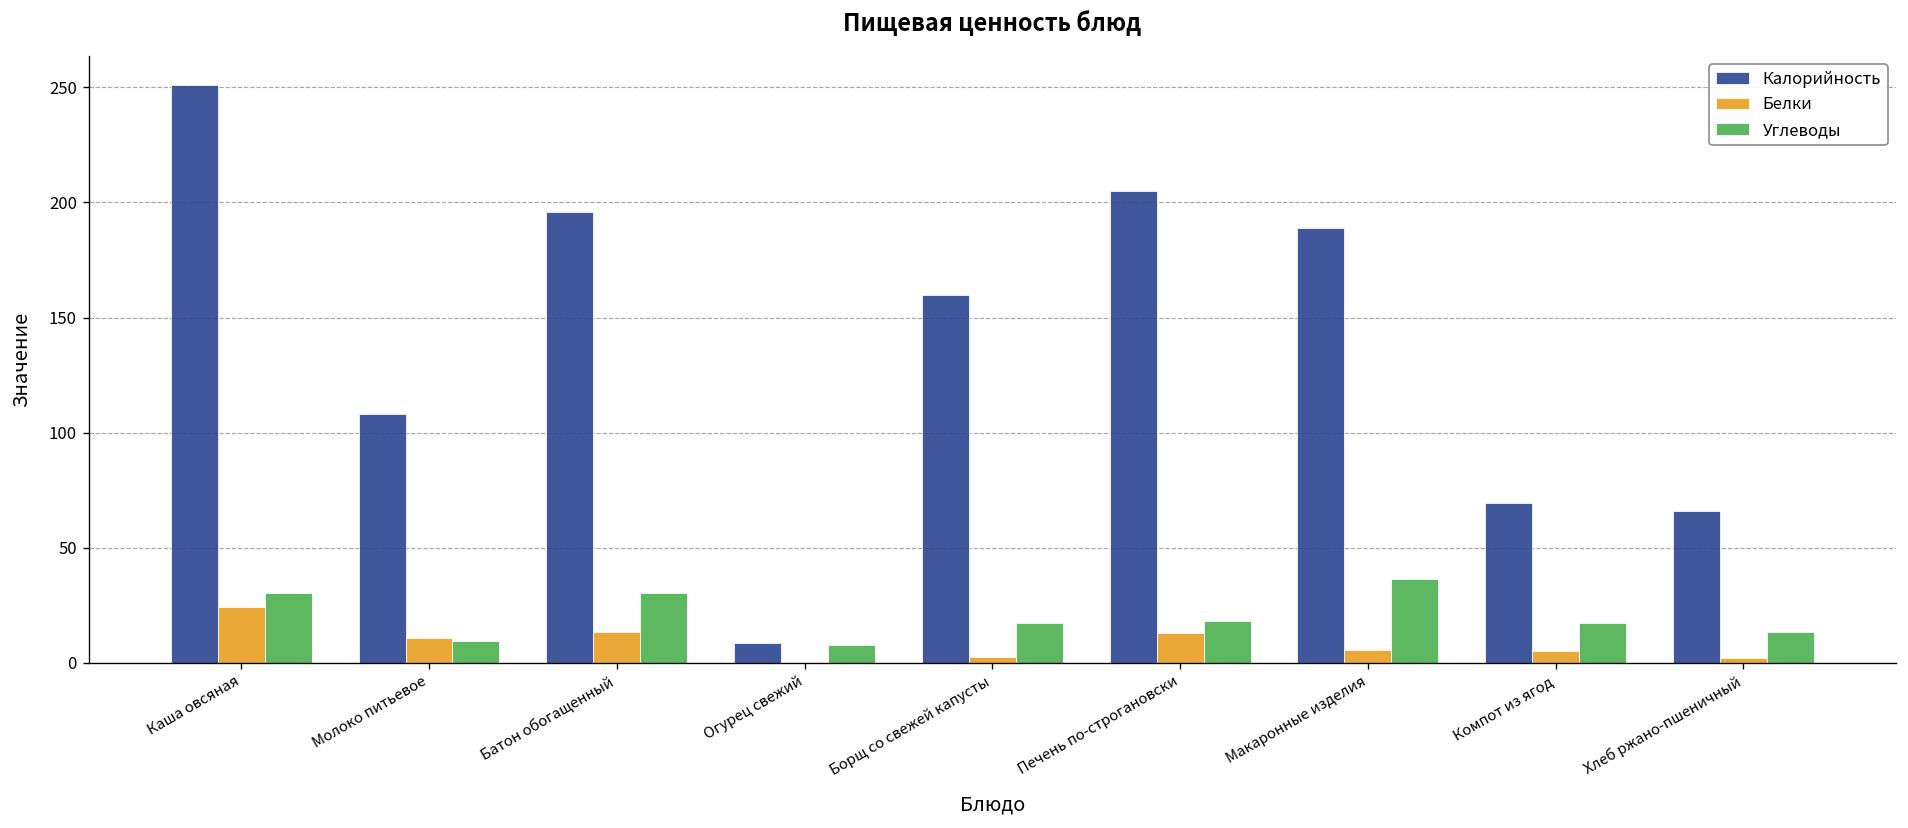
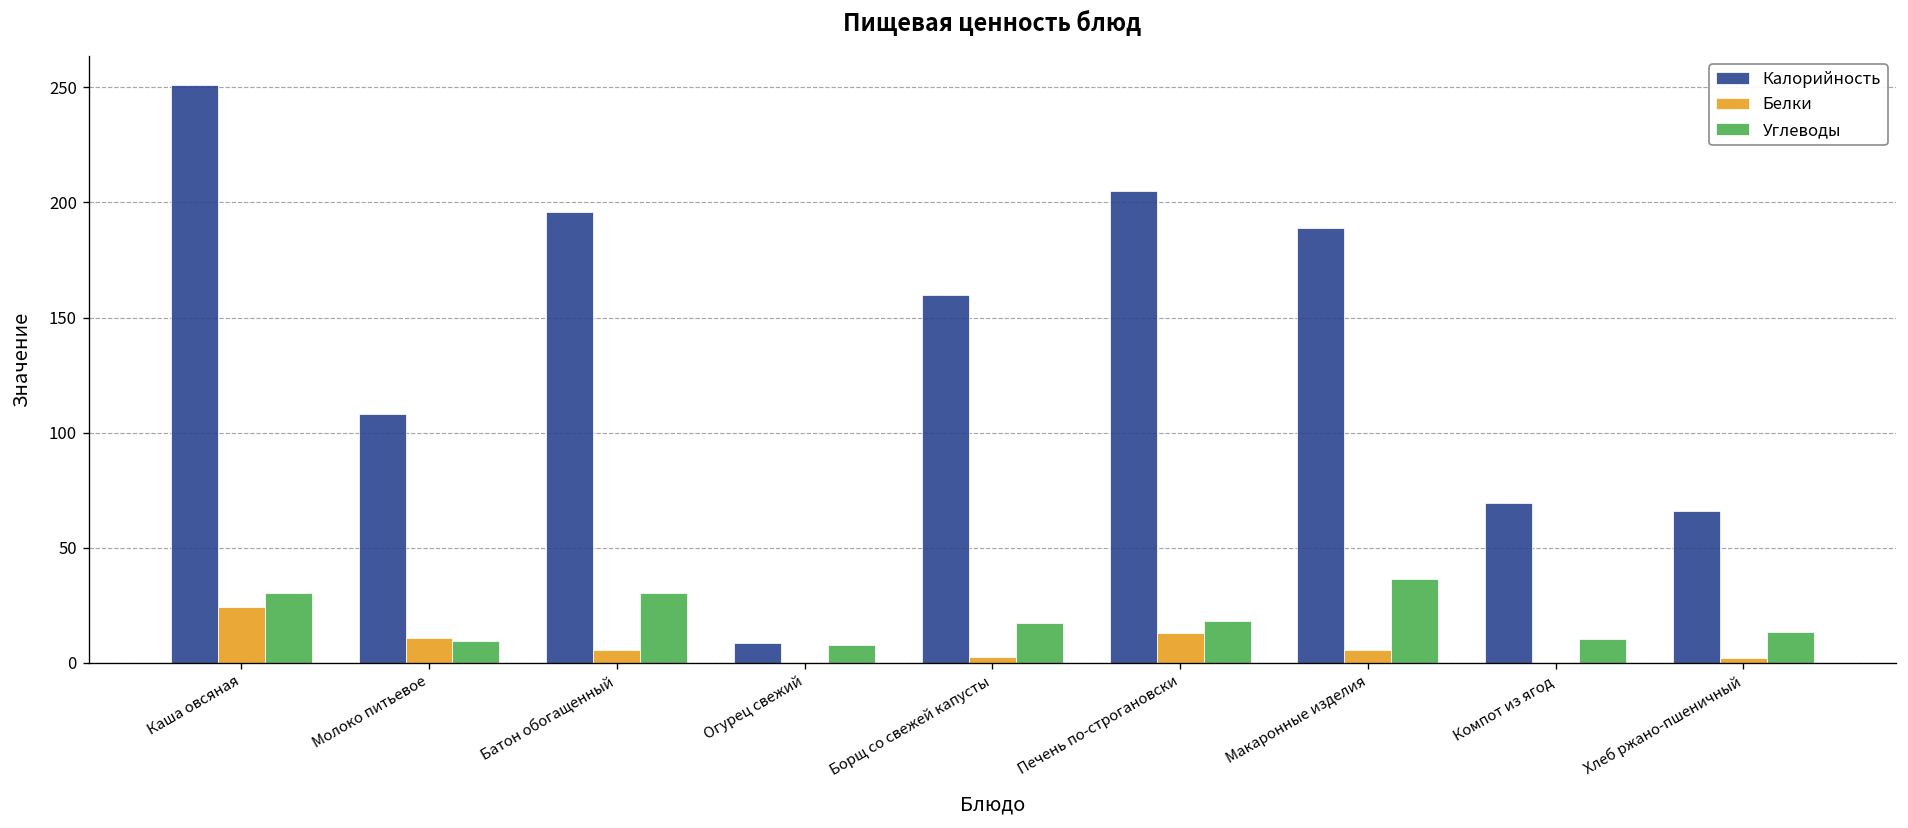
  {
    "Калорийность": {
      "Каша овсяная": 251,
      "Молоко питьевое": 108,
      "Батон обогащенный": 196,
      "Огурец свежий": 8,
      "Борщ со свежей капусты": 160,
      "Печень по-строгановски": 205,
      "Макаронные изделия": 189,
      "Компот из ягод": 69,
      "Хлеб ржано-пшеничный": 66
    },
    "Белки": {
      "Каша овсяная": 24,
      "Молоко питьевое": 11,
-     "Батон обогащенный": 13,
+     "Батон обогащенный": 6,
      "Борщ со свежей капусты": 3,
      "Печень по-строгановски": 13,
      "Макаронные изделия": 6,
-     "Компот из ягод": 5,
+     "Компот из ягод": 0,
      "Хлеб ржано-пшеничный": 2
    },
    "Углеводы": {
      "Каша овсяная": 31,
      "Молоко питьевое": 10,
      "Батон обогащенный": 31,
      "Огурец свежий": 8,
      "Борщ со свежей капусты": 18,
      "Печень по-строгановски": 18,
      "Макаронные изделия": 37,
-     "Компот из ягод": 17,
+     "Компот из ягод": 10,
      "Хлеб ржано-пшеничный": 14
    }
  }
